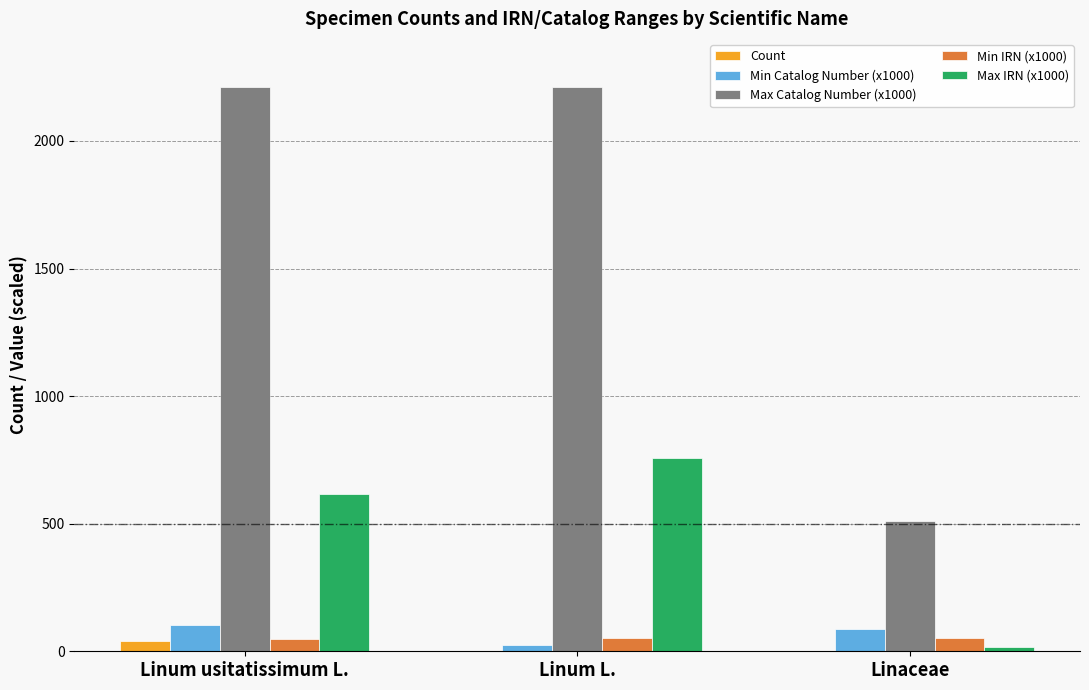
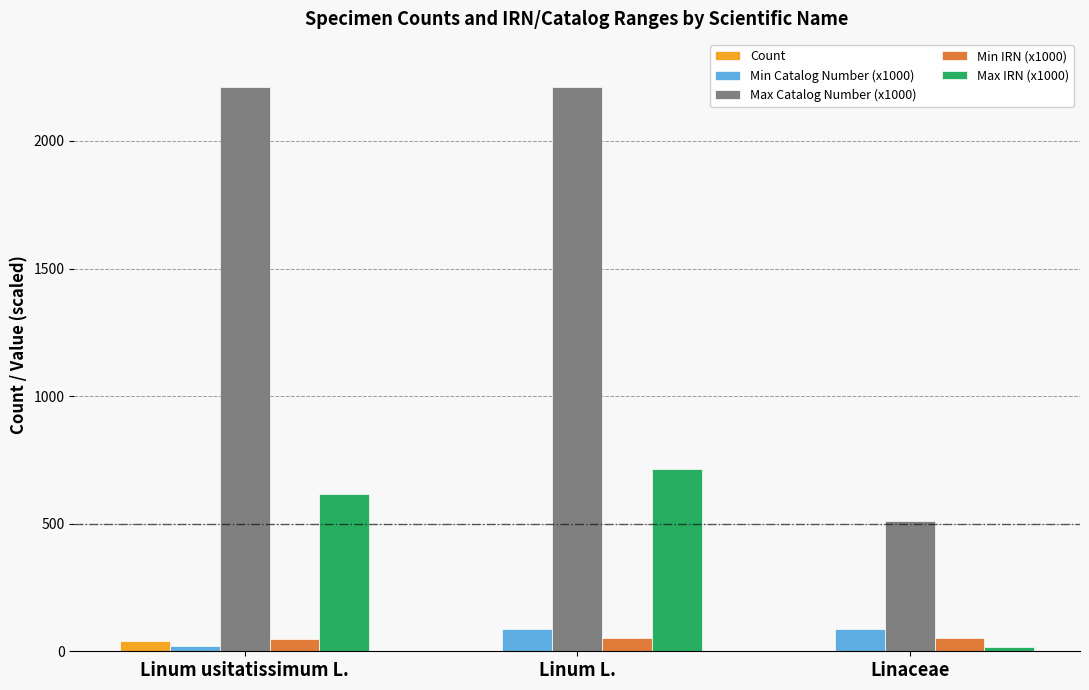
  {
    "Min Catalog Number (x1000)": {
-     "Linum usitatissimum L.": 100,
-     "Linum L.": 20,
+     "Linum usitatissimum L.": 20,
+     "Linum L.": 90,
      "Linaceae": 90
    },
    "Max Catalog Number (x1000)": {
      "Linum usitatissimum L.": 2210,
      "Linum L.": 2210,
      "Linaceae": 510
    },
    "Max IRN (x1000)": {
      "Linum usitatissimum L.": 620,
-     "Linum L.": 760,
+     "Linum L.": 710,
      "Linaceae": 20
    }
  }
